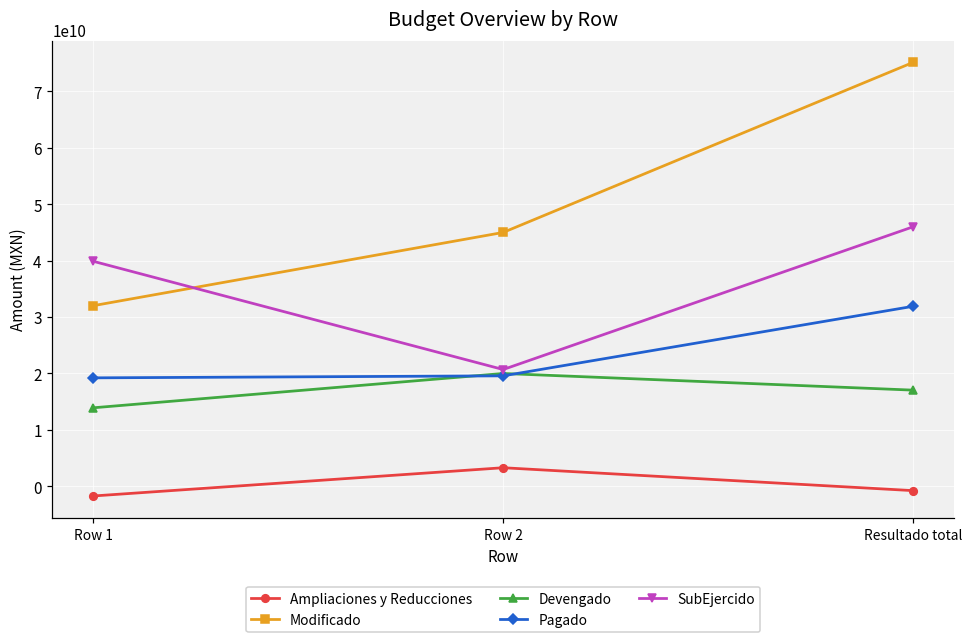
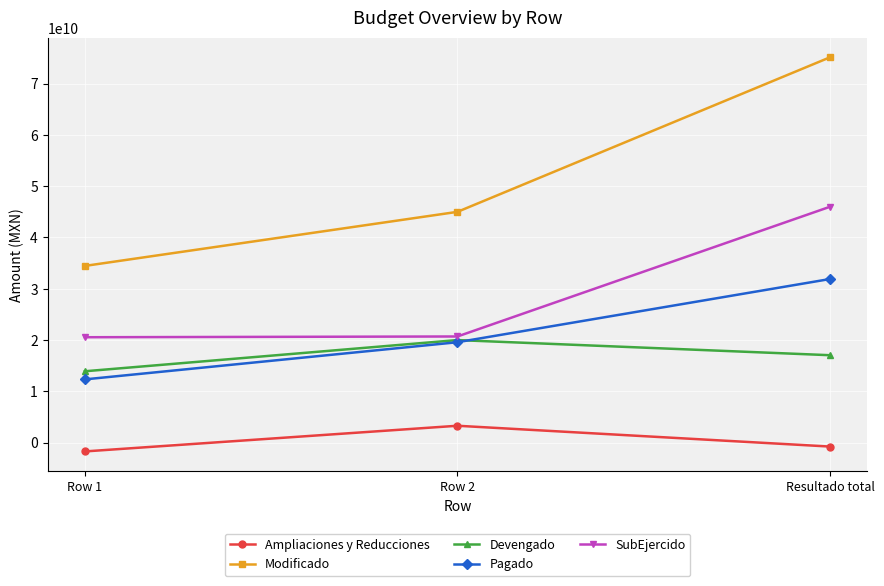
  {
    "Ampliaciones y Reducciones": {
      "Row 1": -2000000000,
      "Row 2": 3000000000,
      "Resultado total": -1000000000
    },
    "Modificado": {
-     "Row 1": 32000000000,
+     "Row 1": 34000000000,
      "Row 2": 45000000000,
      "Resultado total": 75000000000
    },
    "Devengado": {
      "Row 1": 14000000000,
      "Resultado total": 17000000000
    },
    "Pagado": {
-     "Row 1": 19000000000,
+     "Row 1": 12000000000,
      "Resultado total": 32000000000
    },
    "SubEjercido": {
-     "Row 1": 40000000000,
+     "Row 1": 21000000000,
      "Row 2": 21000000000,
      "Resultado total": 46000000000
    }
  }
